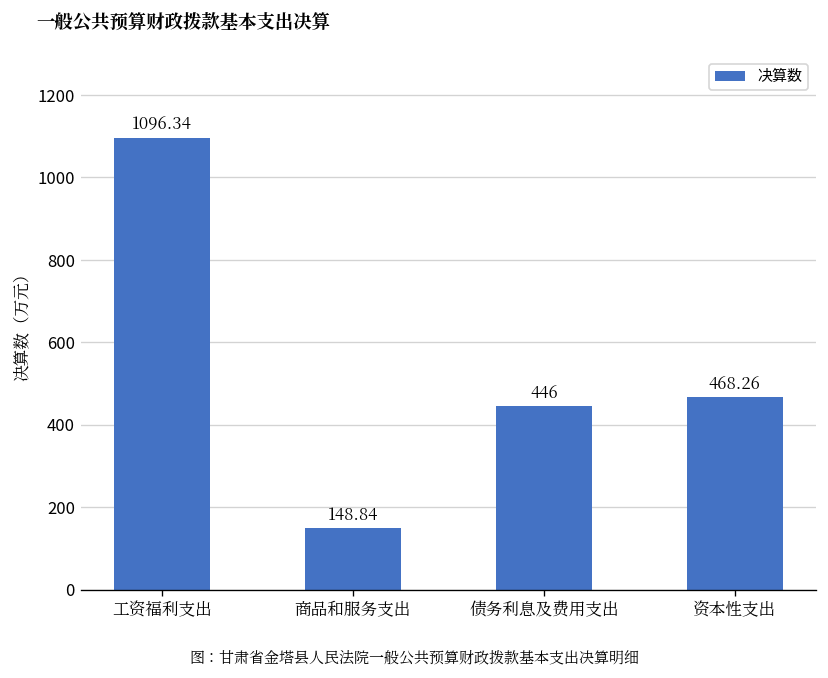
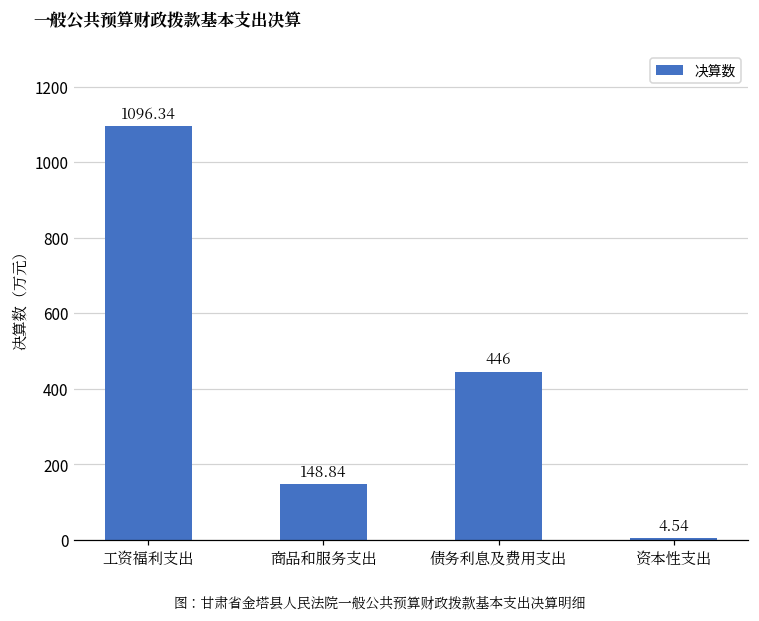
  {
    "工资福利支出": 1096.34,
    "商品和服务支出": 148.84,
    "债务利息及费用支出": 446,
-   "资本性支出": 468.26
+   "资本性支出": 4.54
  }
